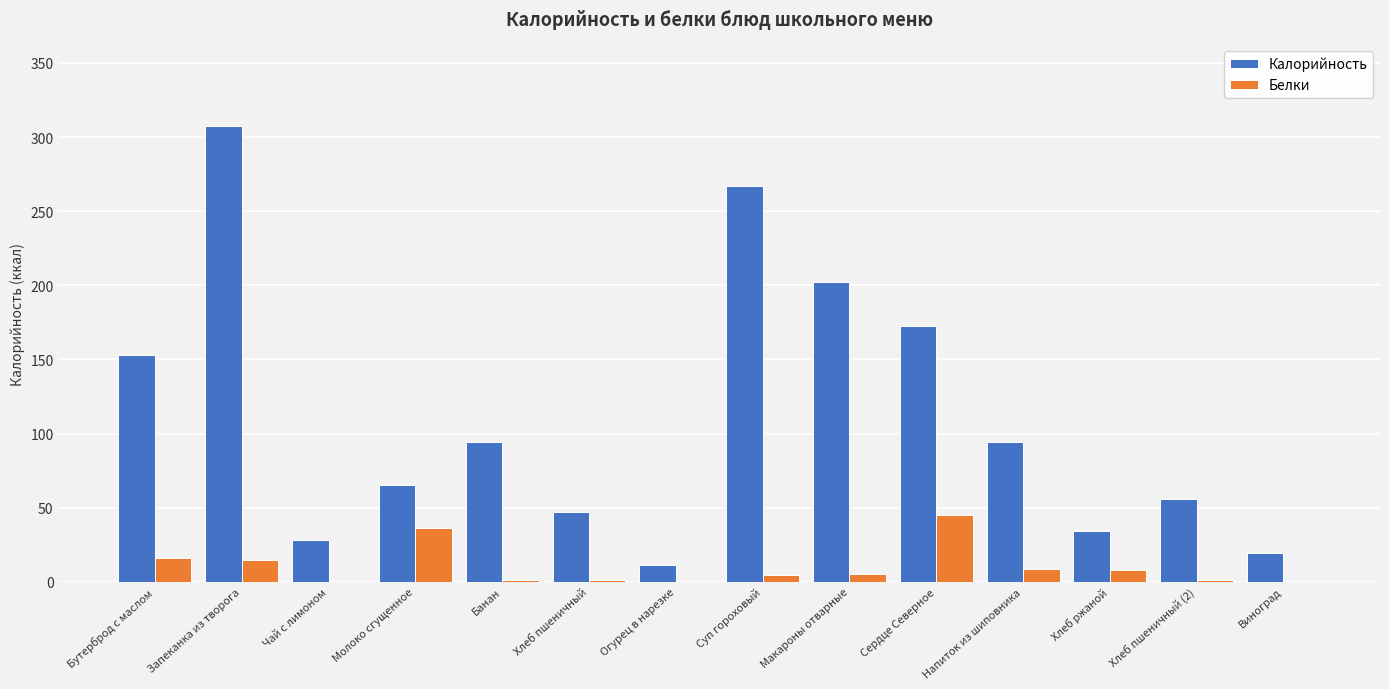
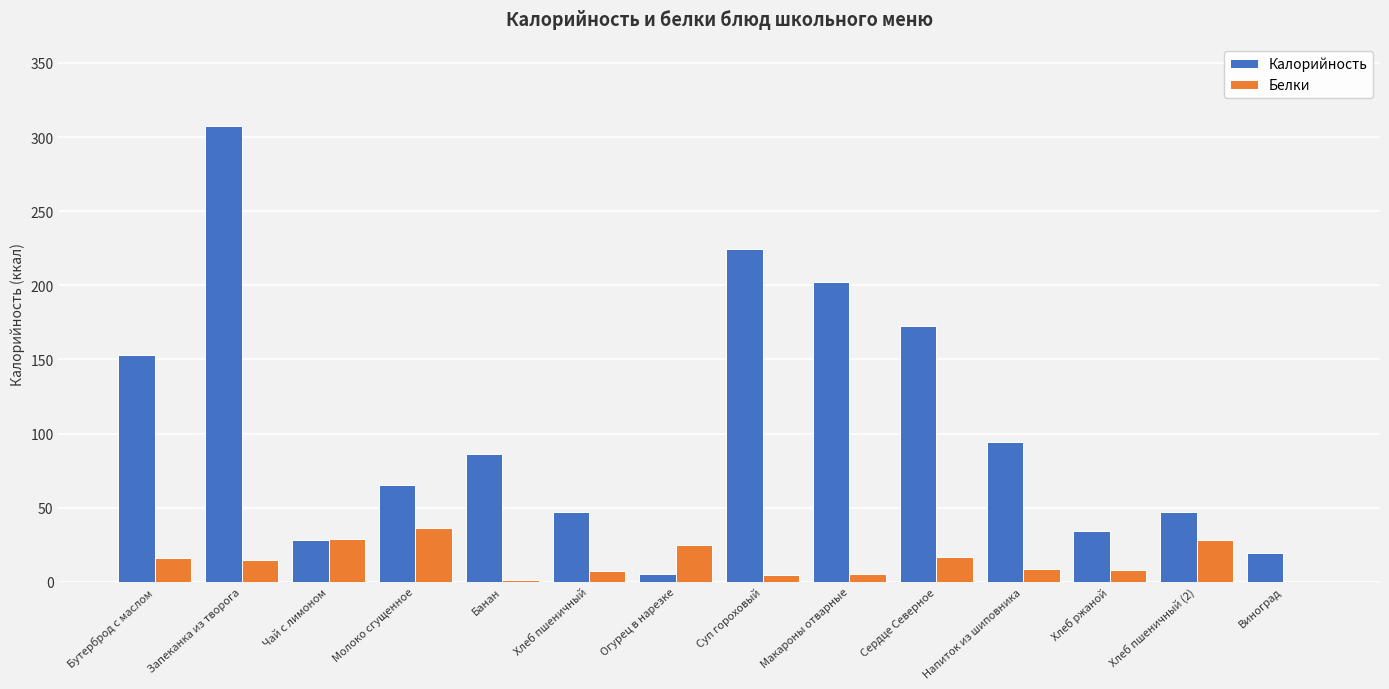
  {
    "Калорийность": {
      "Бутерброд с маслом": 153,
      "Запеканка из творога": 307,
      "Чай с лимоном": 28,
      "Молоко сгущенное": 66,
-     "Банан": 95,
+     "Банан": 86,
      "Хлеб пшеничный": 47,
-     "Огурец в нарезке": 11,
-     "Суп гороховый": 267,
+     "Огурец в нарезке": 6,
+     "Суп гороховый": 225,
      "Макароны отварные": 202,
      "Сердце Северное": 173,
      "Напиток из шиповника": 94,
      "Хлеб ржаной": 34,
-     "Хлеб пшеничный (2)": 56,
+     "Хлеб пшеничный (2)": 47,
      "Виноград": 19
    },
    "Белки": {
      "Бутерброд с маслом": 16,
      "Запеканка из творога": 15,
-     "Чай с лимоном": 0,
+     "Чай с лимоном": 29,
      "Молоко сгущенное": 36,
-     "Хлеб пшеничный": 2,
-     "Огурец в нарезке": 1,
+     "Хлеб пшеничный": 7,
+     "Огурец в нарезке": 25,
      "Суп гороховый": 5,
      "Макароны отварные": 5,
-     "Сердце Северное": 45,
+     "Сердце Северное": 17,
      "Напиток из шиповника": 8,
      "Хлеб ржаной": 8,
-     "Хлеб пшеничный (2)": 2
+     "Хлеб пшеничный (2)": 28
    }
  }
